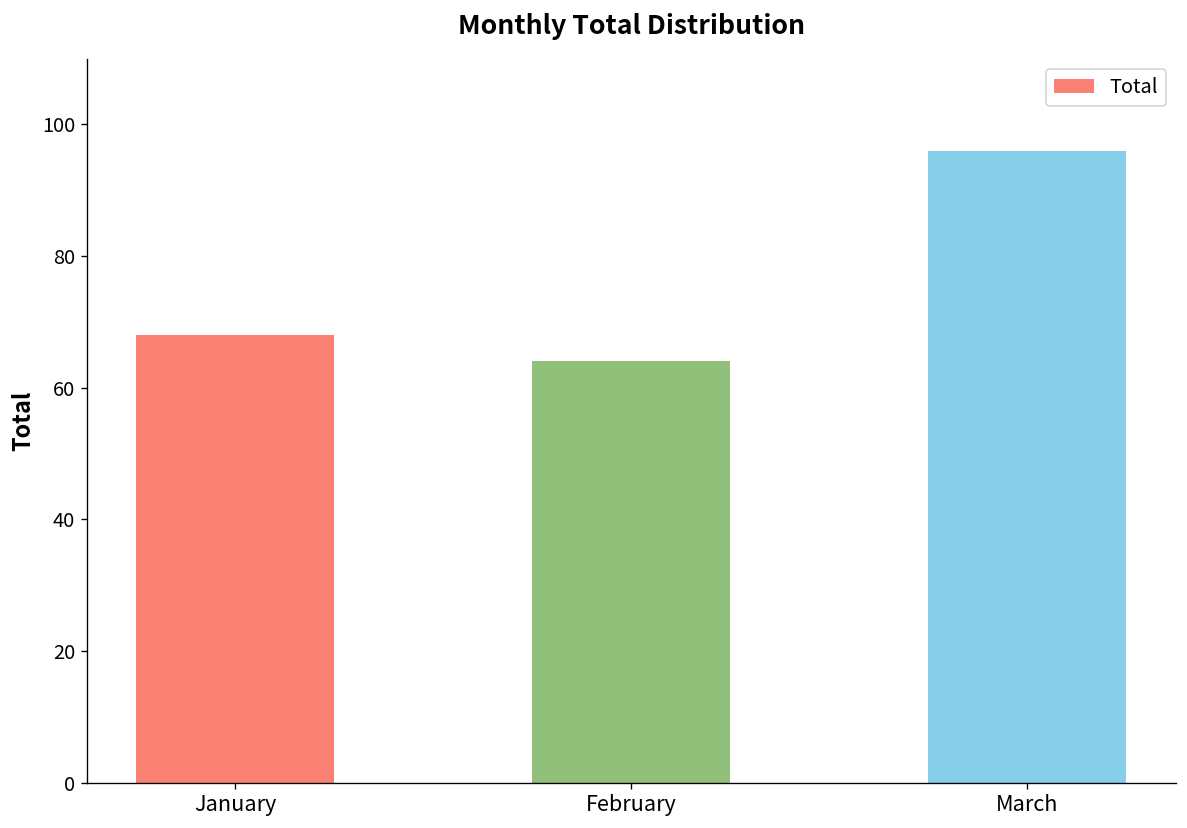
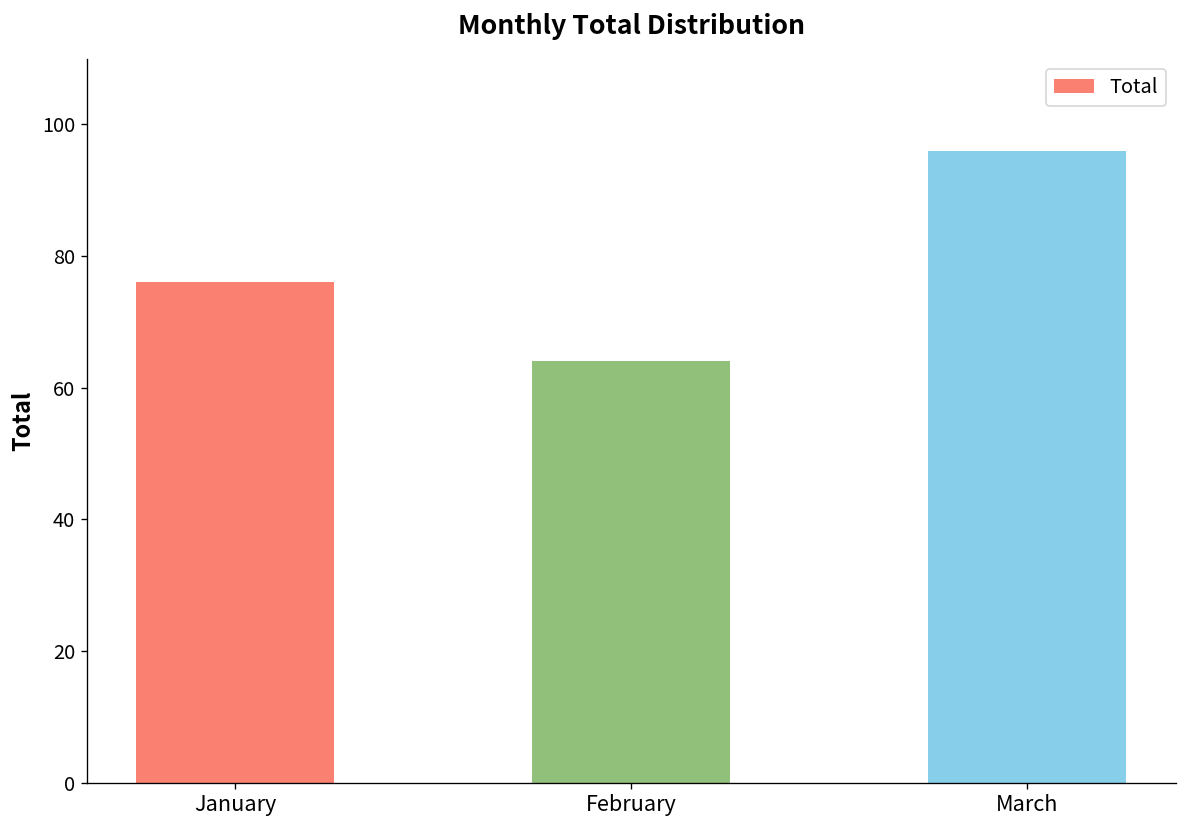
  {
-   "January": 68,
+   "January": 76,
    "February": 64,
    "March": 96
  }
